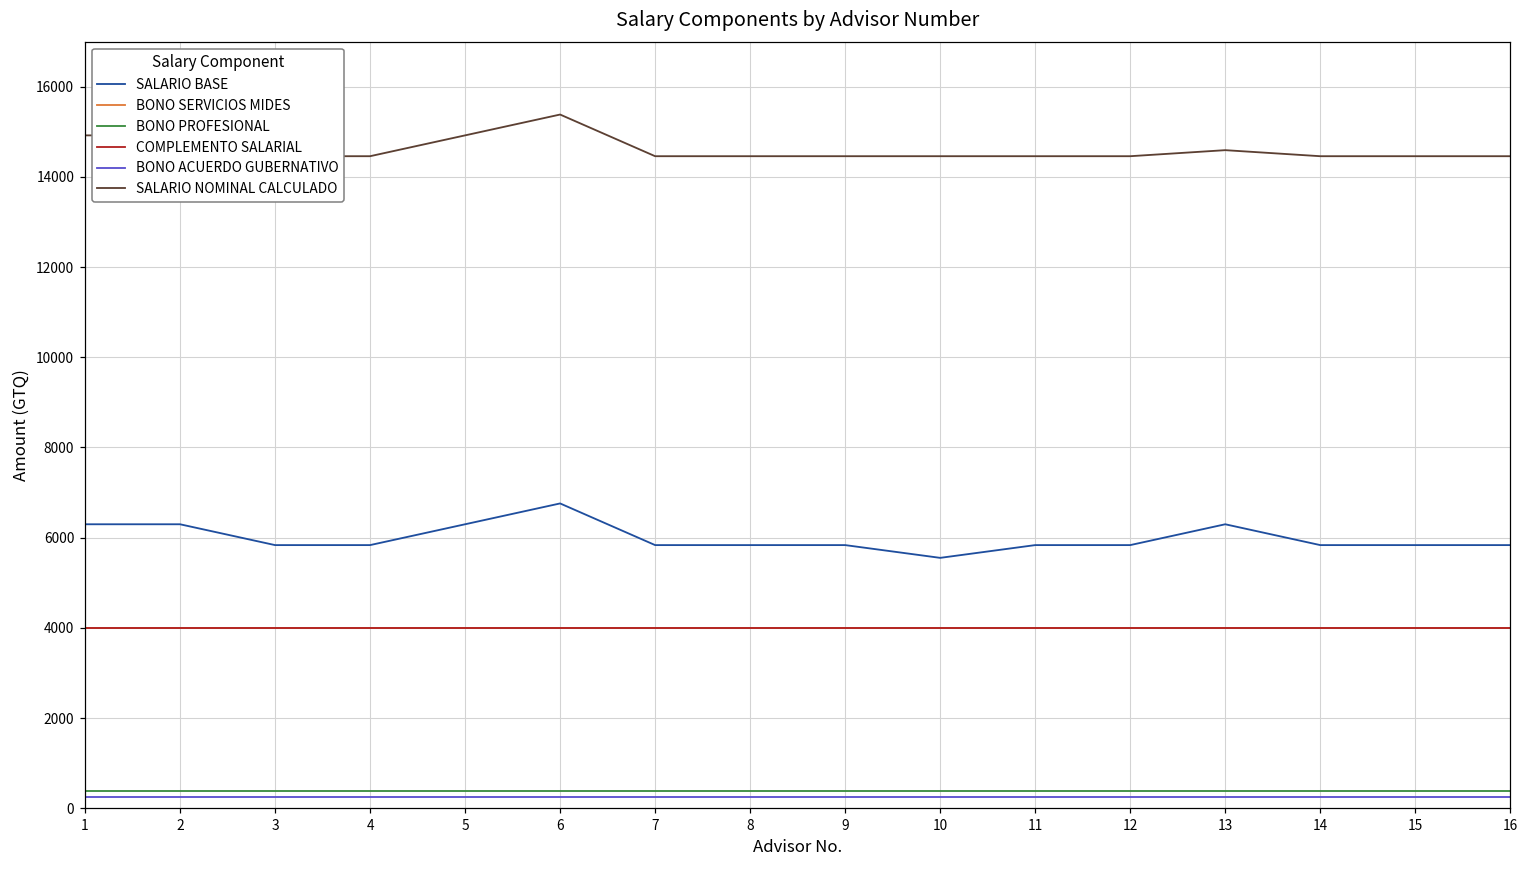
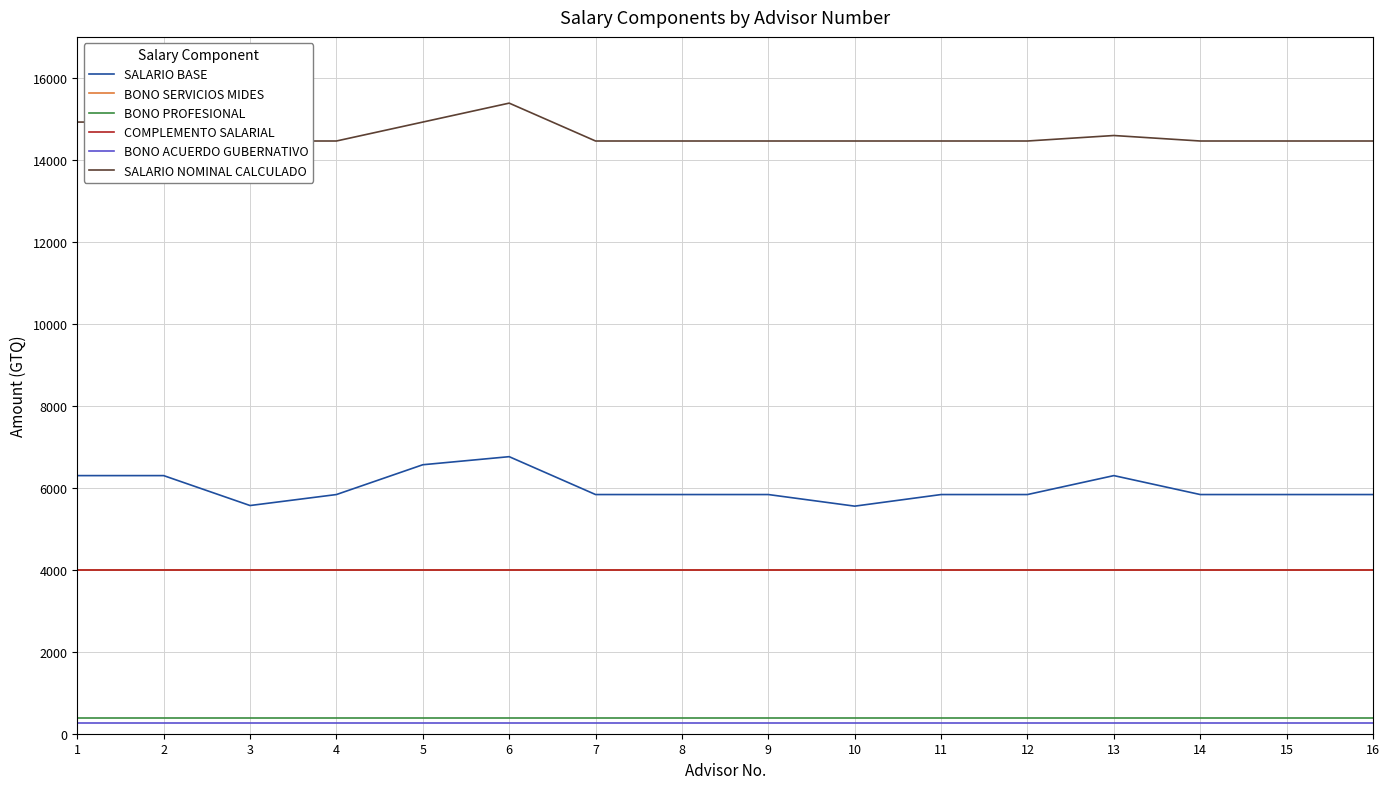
  {
    "SALARIO BASE": {
      "1": 6300,
      "2": 6300,
-     "3": 5800,
+     "3": 5600,
      "4": 5800,
-     "5": 6300,
+     "5": 6600,
      "6": 6800,
      "7": 5800,
      "8": 5800,
      "9": 5800,
      "10": 5600,
      "11": 5800,
      "12": 5800,
      "13": 6300,
      "14": 5800,
      "15": 5800,
      "16": 5800
    },
    "COMPLEMENTO SALARIAL": {
      "1": 4000,
      "2": 4000,
      "3": 4000,
      "4": 4000,
      "5": 4000,
      "6": 4000,
      "7": 4000,
      "8": 4000,
      "9": 4000,
      "10": 4000,
      "11": 4000,
      "12": 4000,
      "13": 4000,
      "14": 4000,
      "15": 4000,
      "16": 4000
    },
    "BONO PROFESIONAL": {
      "1": 400,
      "2": 400,
      "3": 400,
      "4": 400,
      "5": 400,
      "6": 400,
      "7": 400,
      "8": 400,
      "9": 400,
      "10": 400,
      "11": 400,
      "12": 400,
      "13": 400,
      "14": 400,
      "15": 400,
      "16": 400
    },
    "BONO ACUERDO GUBERNATIVO": {
      "1": 300,
      "2": 300,
      "3": 300,
      "4": 300,
      "5": 300,
      "6": 300,
      "7": 300,
      "8": 300,
      "9": 300,
      "10": 300,
      "11": 300,
      "12": 300,
      "13": 300,
      "14": 300,
      "15": 300,
      "16": 300
    },
    "SALARIO NOMINAL CALCULADO": {
      "1": 14900,
      "4": 14500,
      "5": 14900,
      "6": 15400,
      "7": 14500,
      "8": 14500,
      "9": 14500,
      "10": 14500,
      "11": 14500,
      "12": 14500,
      "13": 14600,
      "14": 14500,
      "15": 14500,
      "16": 14500
    }
  }
